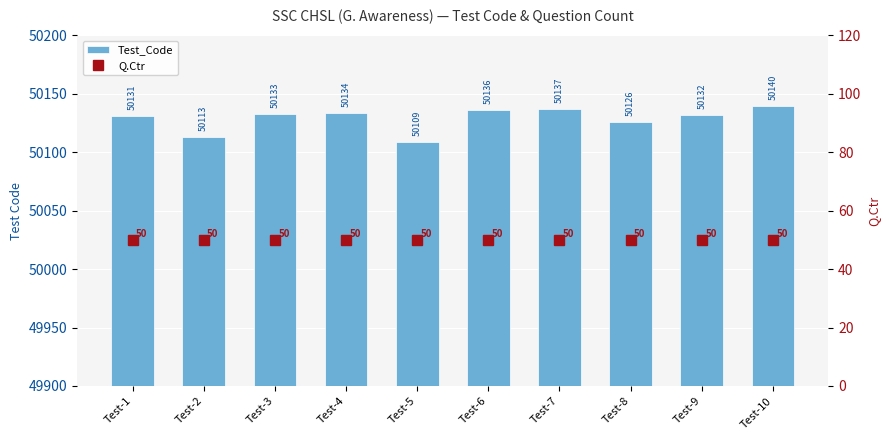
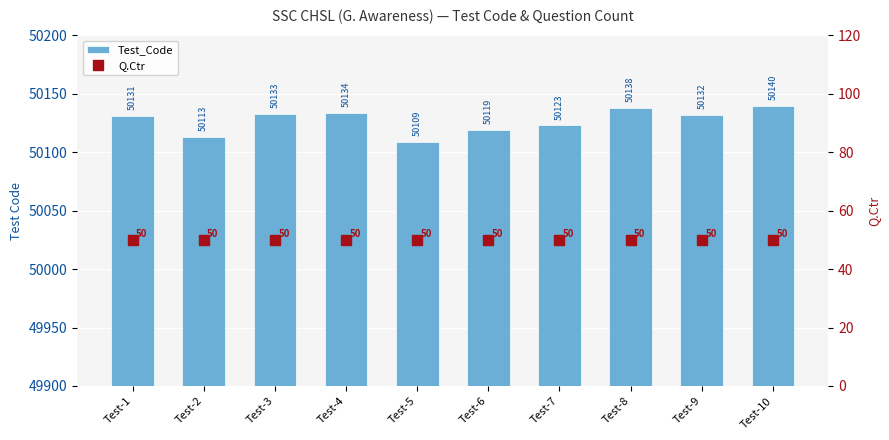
  {
    "Test_Code": {
      "Test-1": 50131,
      "Test-2": 50113,
      "Test-3": 50133,
      "Test-4": 50134,
      "Test-5": 50109,
-     "Test-6": 50136,
-     "Test-7": 50137,
-     "Test-8": 50126,
+     "Test-6": 50119,
+     "Test-7": 50123,
+     "Test-8": 50138,
      "Test-9": 50132,
      "Test-10": 50140
    },
    "Q.Ctr": {
      "Test-1": 50,
      "Test-2": 50,
      "Test-3": 50,
      "Test-4": 50,
      "Test-5": 50,
      "Test-6": 50,
      "Test-7": 50,
      "Test-8": 50,
      "Test-9": 50,
      "Test-10": 50
    }
  }
